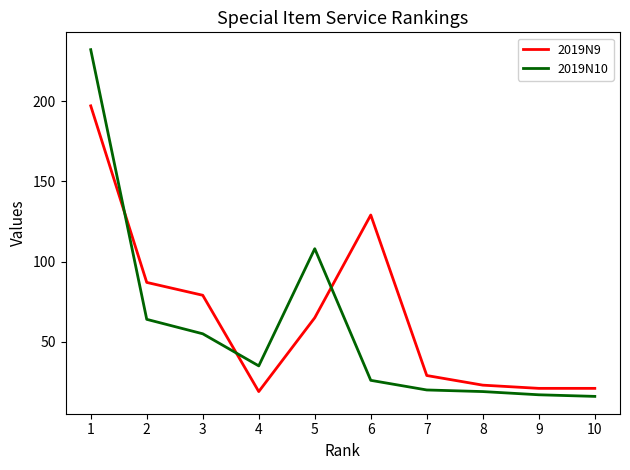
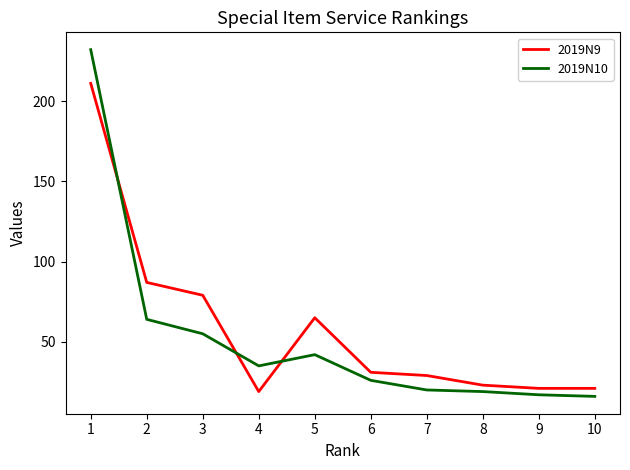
  {
    "2019N9": {
-     "1": 197,
+     "1": 211,
      "2": 87,
      "3": 79,
      "4": 19,
      "5": 65,
-     "6": 129,
+     "6": 31,
      "7": 29,
      "8": 23,
      "9": 21,
      "10": 21
    },
    "2019N10": {
      "1": 232,
      "2": 64,
      "3": 55,
      "4": 35,
-     "5": 108,
+     "5": 42,
      "6": 26,
      "7": 20,
      "8": 19,
      "9": 17,
      "10": 16
    }
  }
